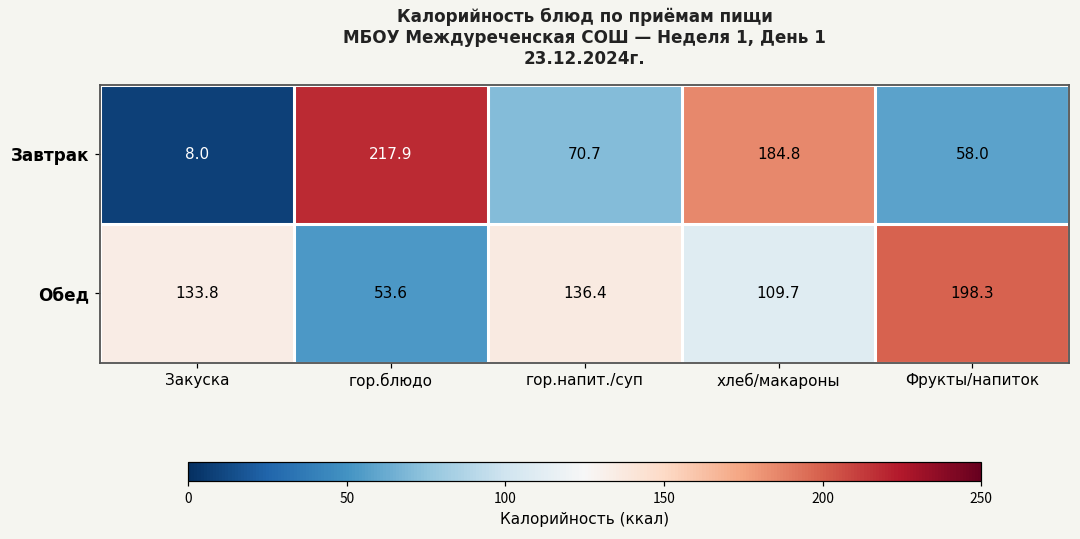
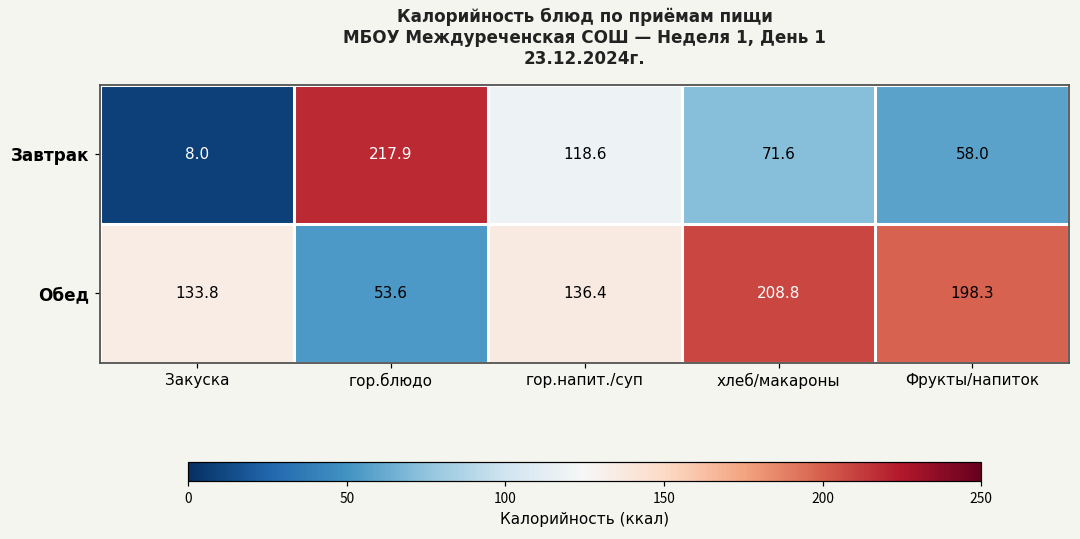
  {
    "Завтрак": {
      "Закуска": 8.0,
      "гор.блюдо": 217.9,
-     "гор.напит./суп": 70.7,
-     "хлеб/макароны": 184.8,
+     "гор.напит./суп": 118.6,
+     "хлеб/макароны": 71.6,
      "Фрукты/напиток": 58.0
    },
    "Обед": {
      "Закуска": 133.8,
      "гор.блюдо": 53.6,
      "гор.напит./суп": 136.4,
-     "хлеб/макароны": 109.7,
+     "хлеб/макароны": 208.8,
      "Фрукты/напиток": 198.3
    }
  }
